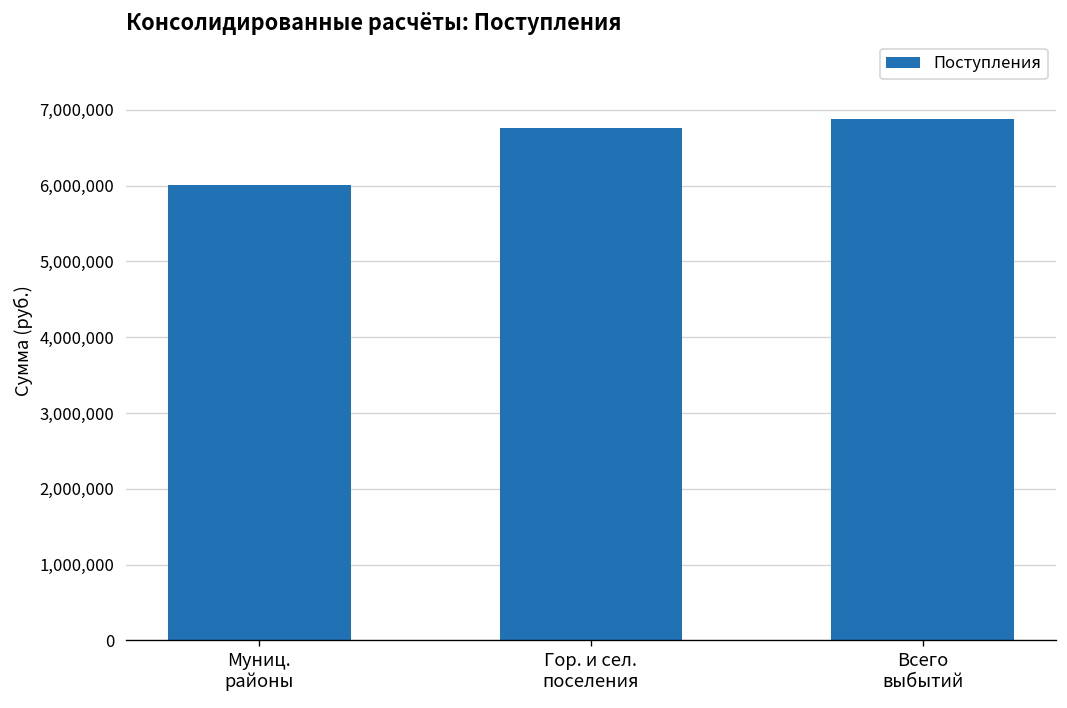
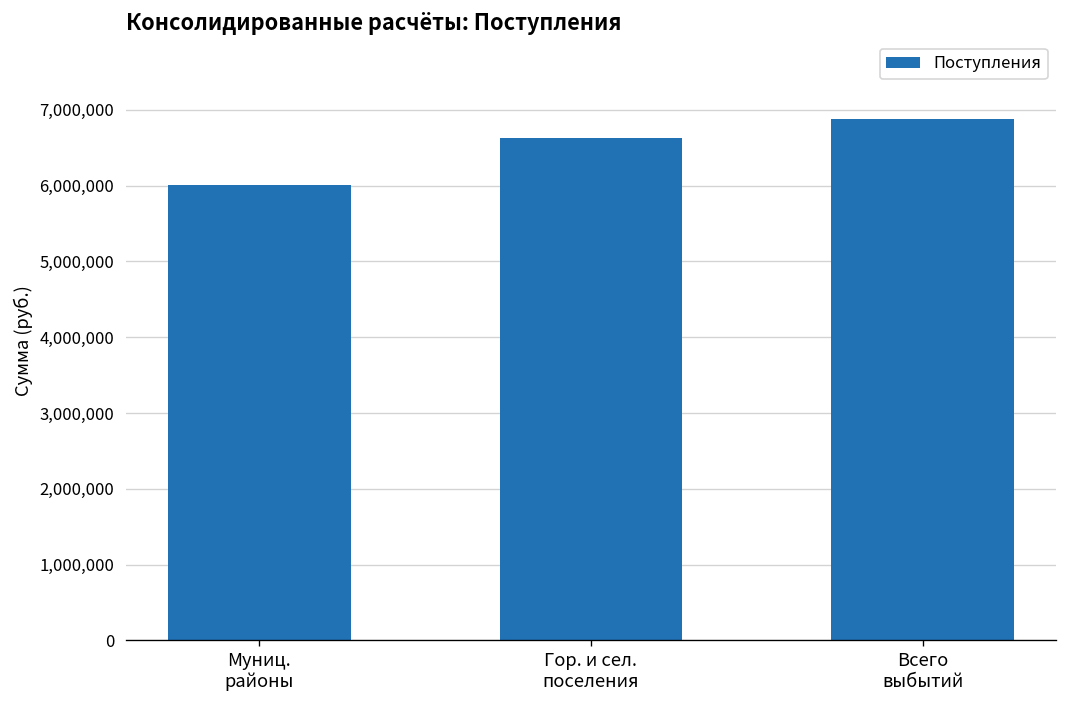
  {
    "Муниц. районы": "6,000,000",
-   "Гор. и сел. поселения": "6,800,000",
+   "Гор. и сел. поселения": "6,600,000",
    "Всего выбытий": "6,900,000"
  }
